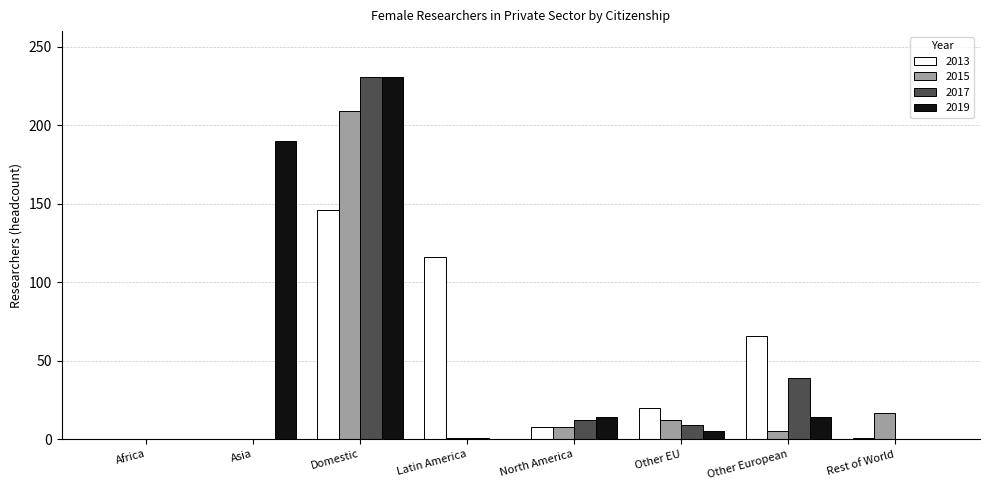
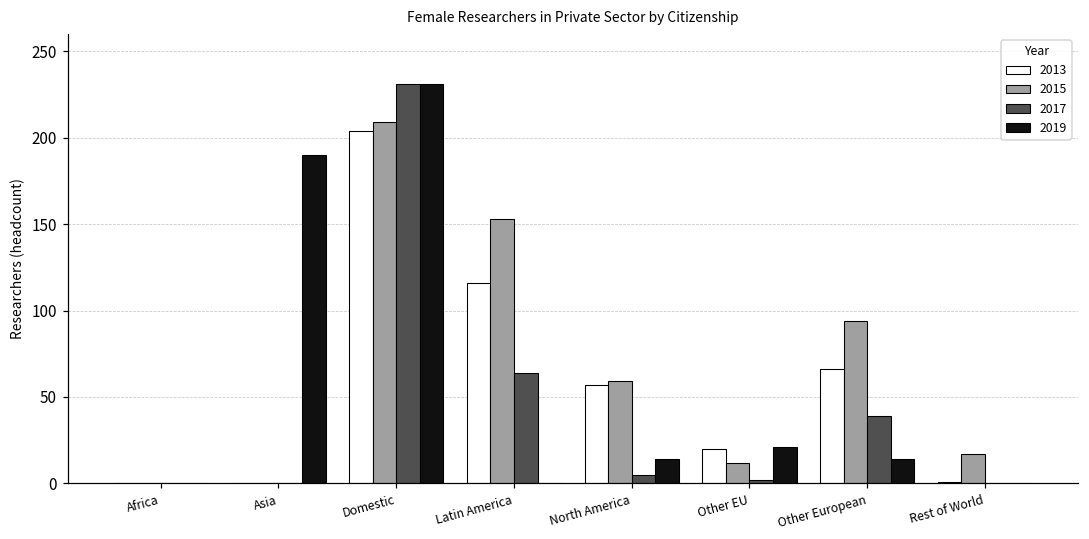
  {
    "2013": {
      "Africa": 0,
      "Asia": 0,
-     "Domestic": 146,
+     "Domestic": 204,
      "Latin America": 116,
-     "North America": 8,
+     "North America": 57,
      "Other EU": 20,
      "Other European": 66
    },
    "2015": {
      "Africa": 0,
      "Asia": 0,
      "Domestic": 209,
-     "Latin America": 1,
-     "North America": 8,
+     "Latin America": 153,
+     "North America": 59,
      "Other EU": 12,
-     "Other European": 5,
+     "Other European": 94,
      "Rest of World": 17
    },
    "2017": {
      "Africa": 0,
      "Asia": 0,
      "Domestic": 231,
-     "Latin America": 1,
-     "North America": 12,
-     "Other EU": 9,
+     "Latin America": 64,
+     "North America": 5,
+     "Other EU": 2,
      "Other European": 39,
      "Rest of World": 0
    },
    "2019": {
      "Africa": 0,
      "Asia": 190,
      "Domestic": 231,
      "Latin America": 0,
      "North America": 14,
-     "Other EU": 5,
+     "Other EU": 21,
      "Other European": 14,
      "Rest of World": 0
    }
  }
